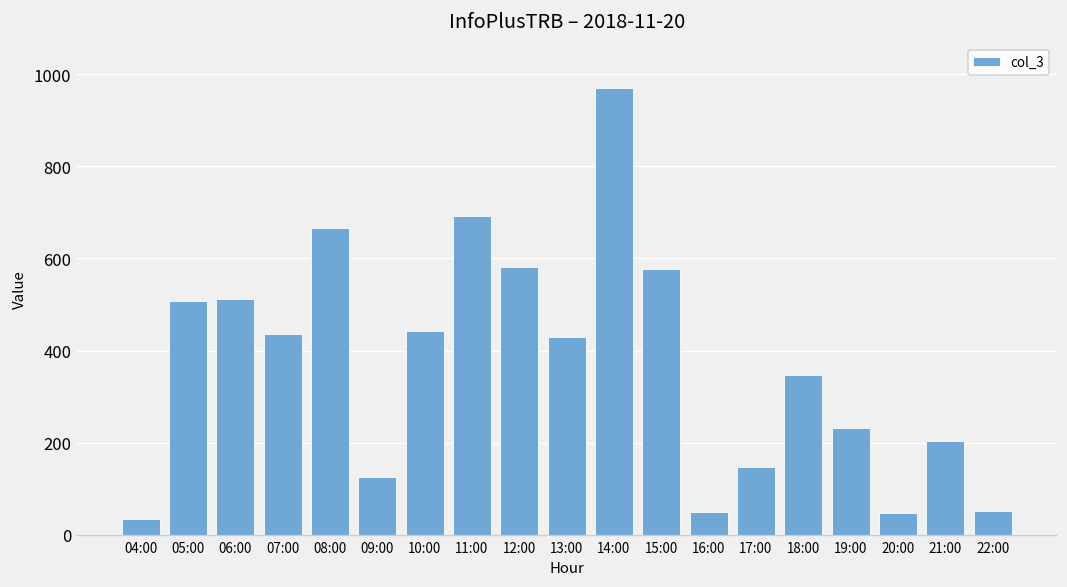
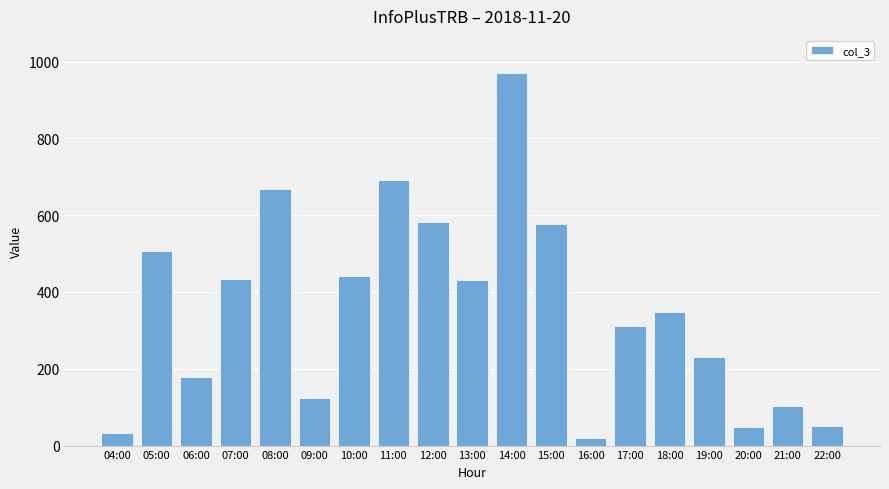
  {
    "04:00": 30,
    "05:00": 510,
-   "06:00": 510,
+   "06:00": 180,
    "07:00": 440,
    "08:00": 670,
    "09:00": 130,
    "10:00": 440,
    "11:00": 690,
    "12:00": 580,
    "13:00": 430,
    "14:00": 970,
    "15:00": 580,
-   "16:00": 50,
-   "17:00": 150,
+   "16:00": 20,
+   "17:00": 310,
    "18:00": 350,
    "19:00": 230,
    "20:00": 50,
-   "21:00": 200,
+   "21:00": 100,
    "22:00": 50
  }
